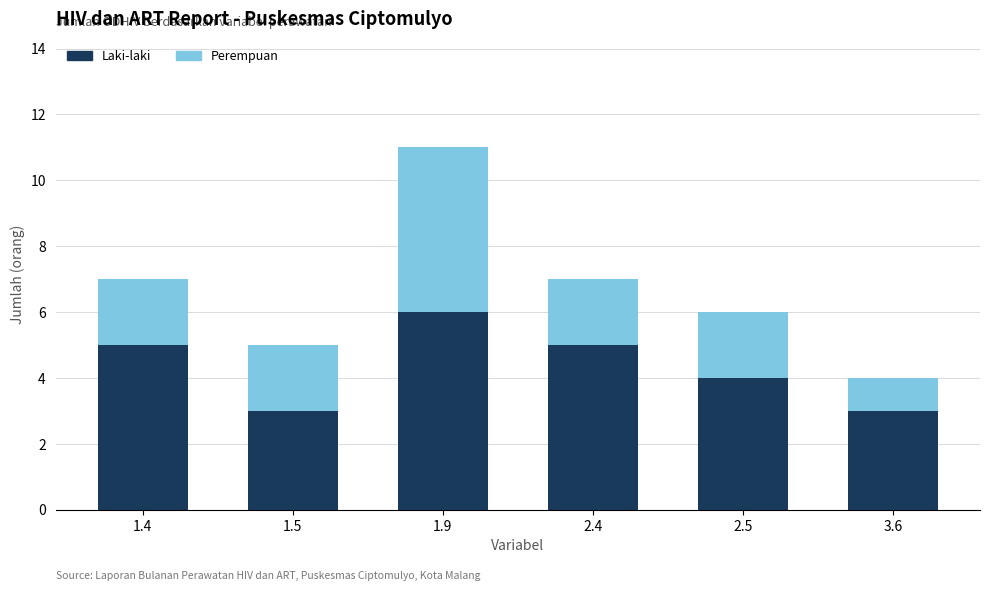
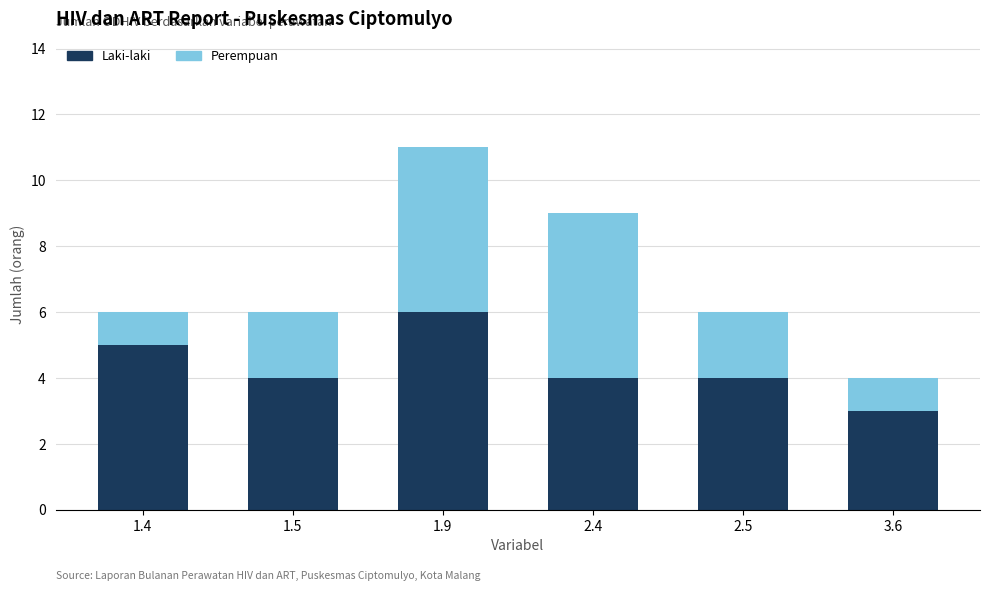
  {
    "Laki-laki": {
      "1.4": 5,
-     "1.5": 3,
+     "1.5": 4,
      "1.9": 6,
-     "2.4": 5,
+     "2.4": 4,
      "2.5": 4,
      "3.6": 3
    },
    "Perempuan": {
-     "1.4": 2,
+     "1.4": 1,
      "1.5": 2,
      "1.9": 5,
-     "2.4": 2,
+     "2.4": 5,
      "2.5": 2,
      "3.6": 1
    }
  }
